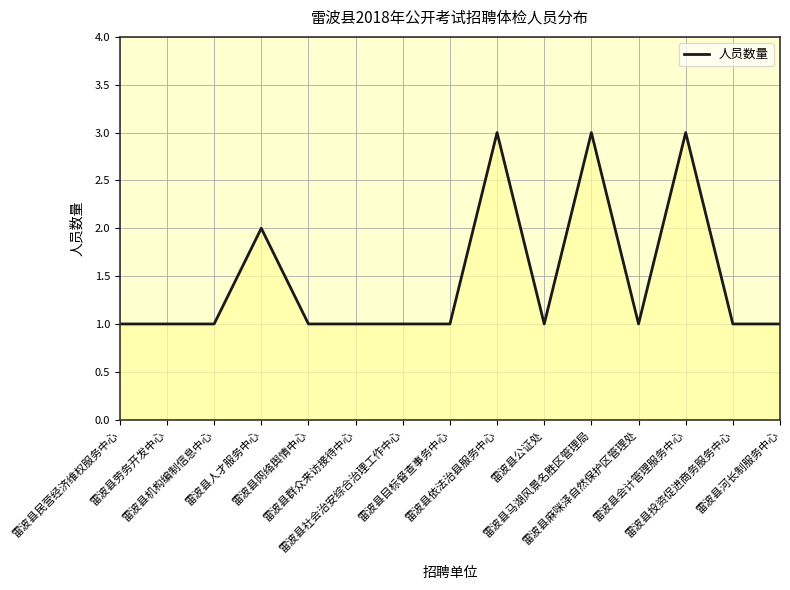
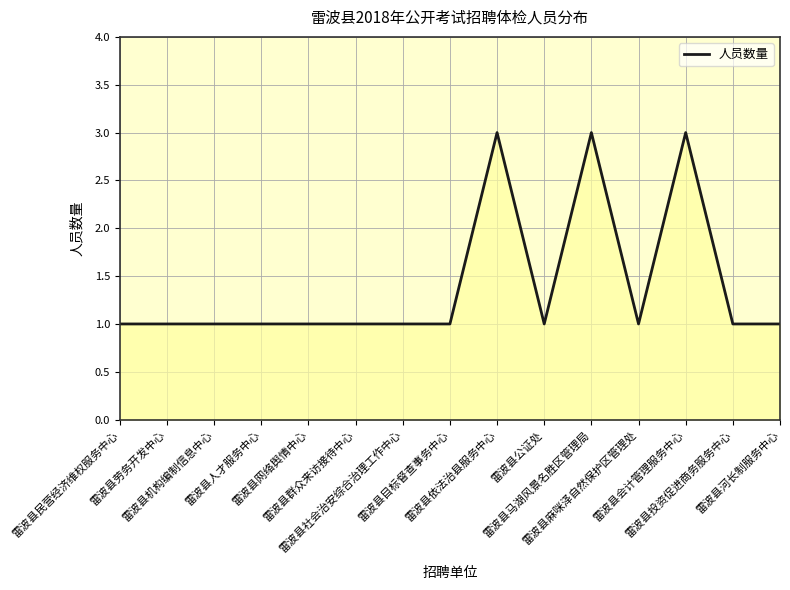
  {
    "雷波县民营经济维权服务中心": 1,
    "雷波县劳务开发中心": 1,
    "雷波县机构编制信息中心": 1,
-   "雷波县人才服务中心": 2,
+   "雷波县人才服务中心": 1,
    "雷波县网络舆情中心": 1,
    "雷波县群众来访接待中心": 1,
    "雷波县社会治安综合治理工作中心": 1,
    "雷波县目标督查事务中心": 1,
    "雷波县依法治县服务中心": 3,
    "雷波县公证处": 1,
    "雷波县马湖风景名胜区管理局": 3,
    "雷波县麻咪泽自然保护区管理处": 1,
    "雷波县会计管理服务中心": 3,
    "雷波县投资促进商务服务中心": 1,
    "雷波县河长制服务中心": 1
  }
